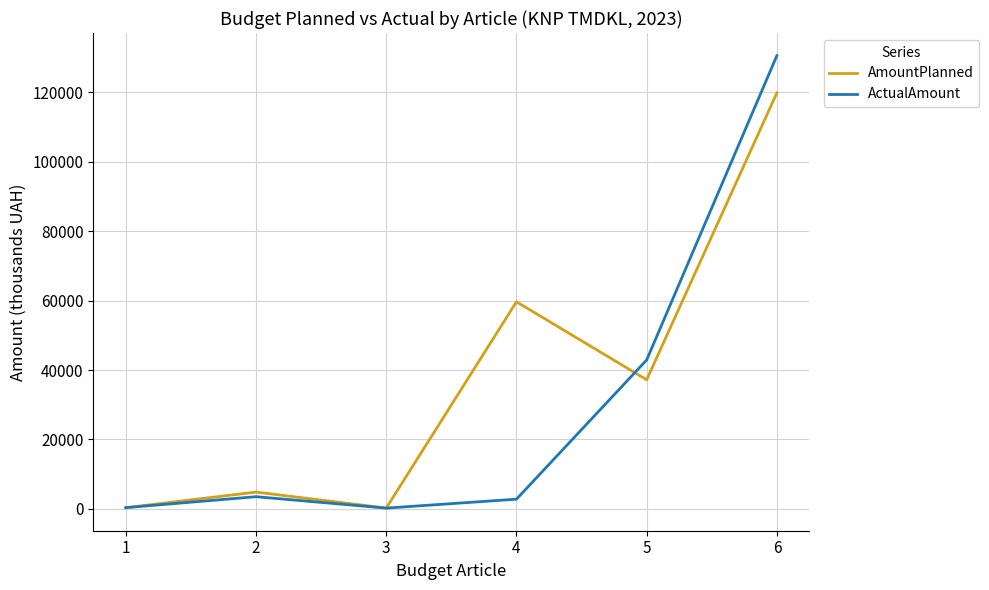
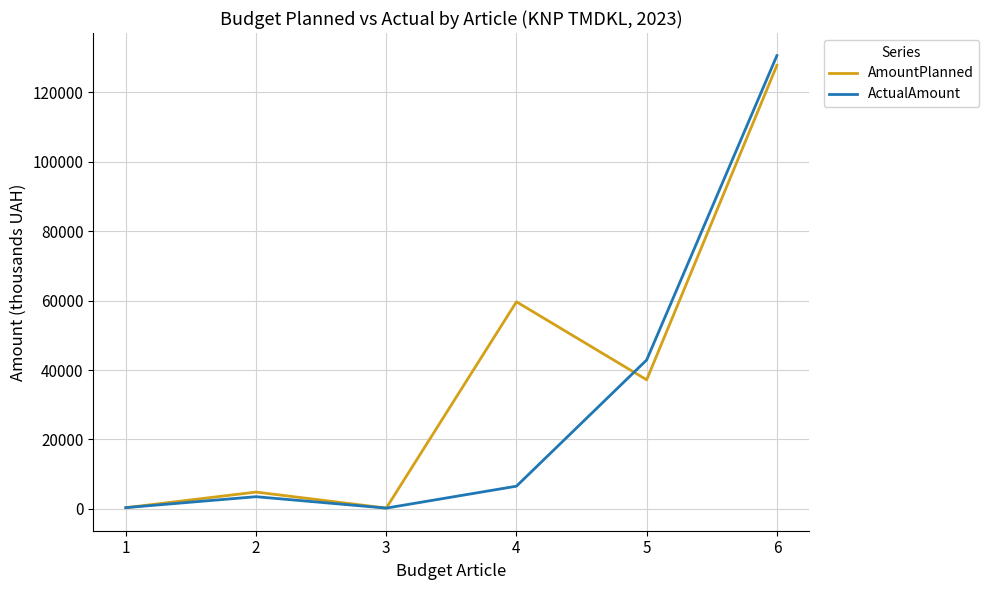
  {
    "AmountPlanned": {
      "2": 5000,
      "4": 60000,
      "5": 37000,
-     "6": 120000
+     "6": 128000
    },
    "ActualAmount": {
      "2": 4000,
-     "4": 3000,
+     "4": 7000,
      "5": 43000,
      "6": 131000
    }
  }
